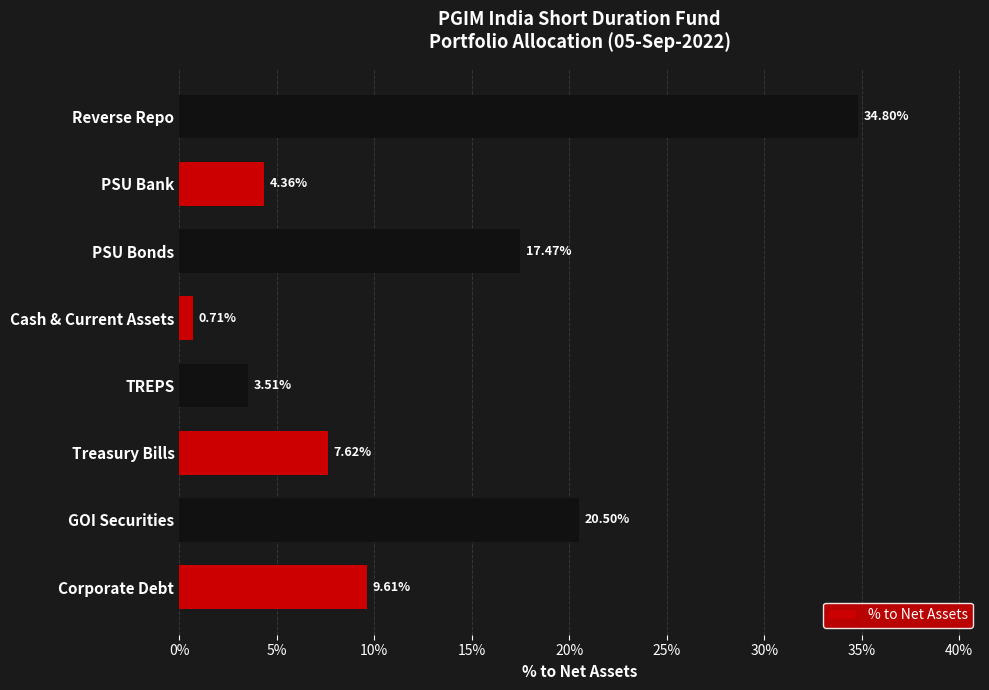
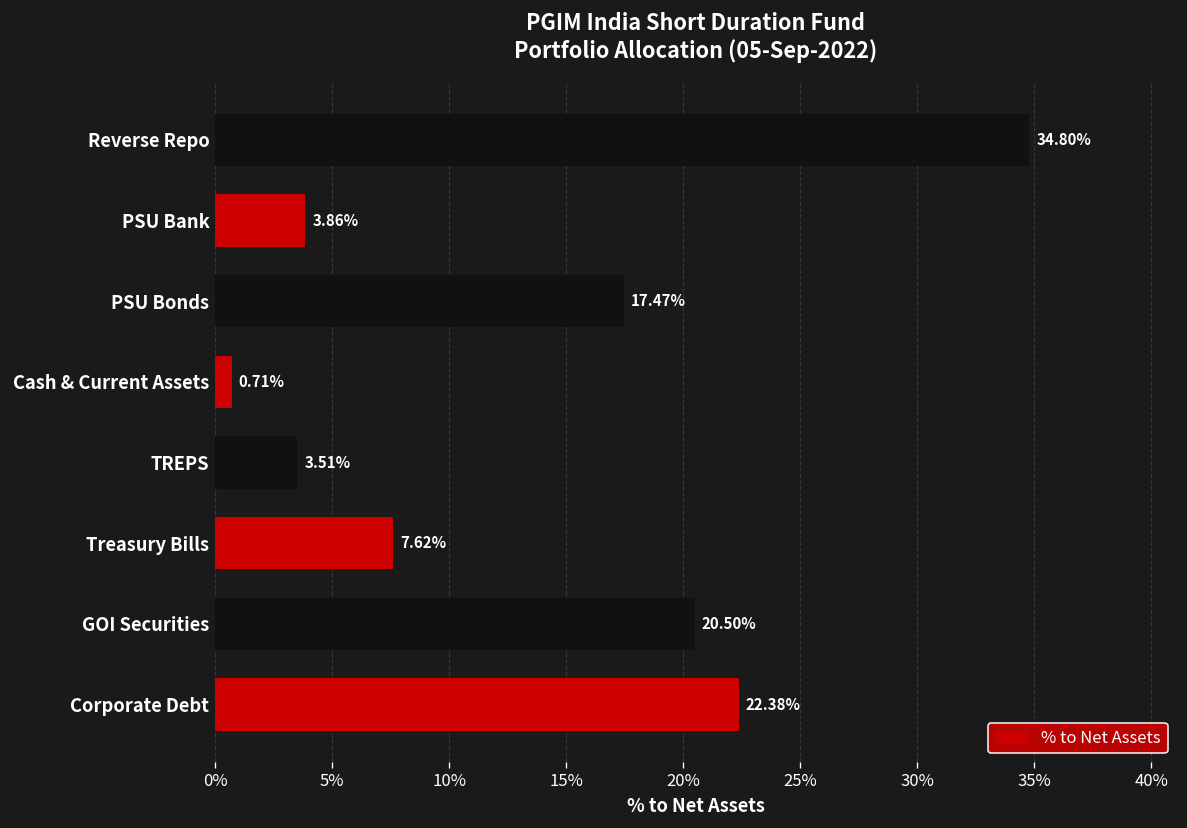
  {
    "Reverse Repo": "34.80%",
-   "PSU Bank": "4.36%",
+   "PSU Bank": "3.86%",
    "PSU Bonds": "17.47%",
    "Cash & Current Assets": "0.71%",
    "TREPS": "3.51%",
    "Treasury Bills": "7.62%",
    "GOI Securities": "20.50%",
-   "Corporate Debt": "9.61%"
+   "Corporate Debt": "22.38%"
  }
